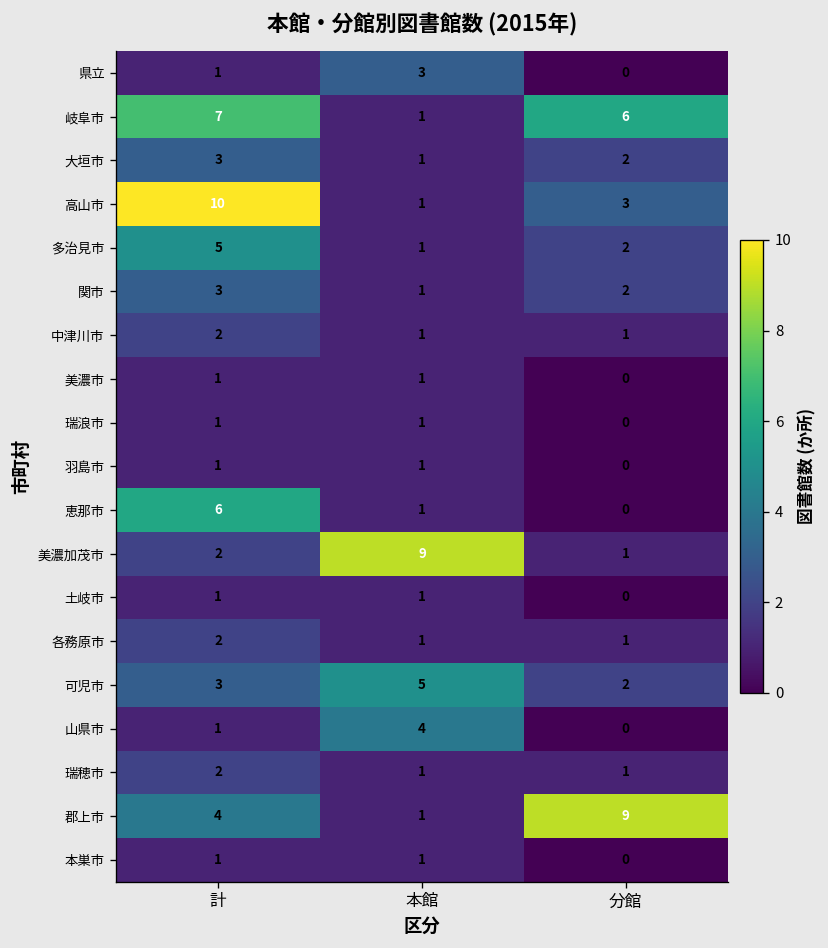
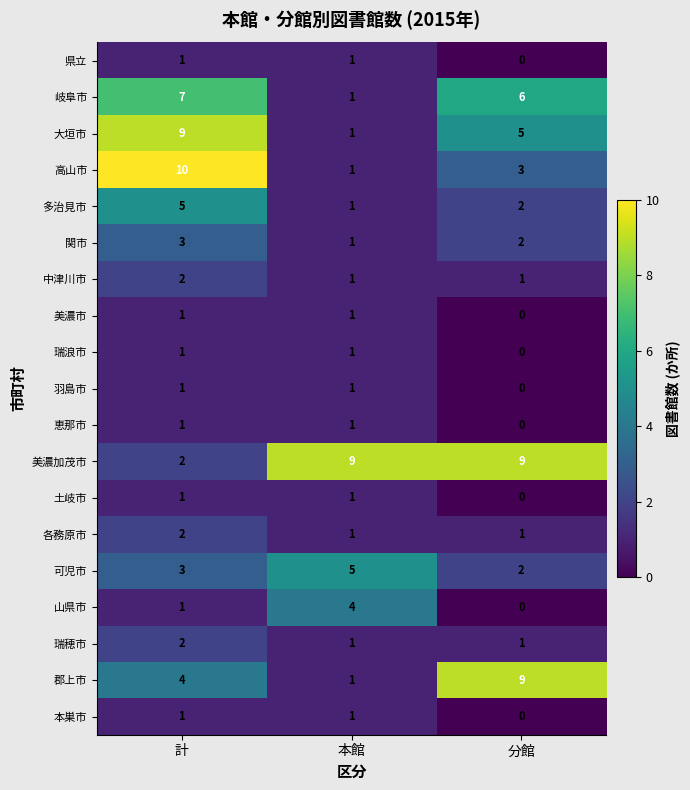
  {
    "県立": {
      "計": 1,
-     "本館": 3,
+     "本館": 1,
      "分館": 0
    },
    "岐阜市": {
      "計": 7,
      "本館": 1,
      "分館": 6
    },
    "大垣市": {
-     "計": 3,
+     "計": 9,
      "本館": 1,
-     "分館": 2
+     "分館": 5
    },
    "高山市": {
      "計": 10,
      "本館": 1,
      "分館": 3
    },
    "多治見市": {
      "計": 5,
      "本館": 1,
      "分館": 2
    },
    "関市": {
      "計": 3,
      "本館": 1,
      "分館": 2
    },
    "中津川市": {
      "計": 2,
      "本館": 1,
      "分館": 1
    },
    "美濃市": {
      "計": 1,
      "本館": 1,
      "分館": 0
    },
    "瑞浪市": {
      "計": 1,
      "本館": 1,
      "分館": 0
    },
    "羽島市": {
      "計": 1,
      "本館": 1,
      "分館": 0
    },
    "恵那市": {
-     "計": 6,
+     "計": 1,
      "本館": 1,
      "分館": 0
    },
    "美濃加茂市": {
      "計": 2,
      "本館": 9,
-     "分館": 1
+     "分館": 9
    },
    "土岐市": {
      "計": 1,
      "本館": 1,
      "分館": 0
    },
    "各務原市": {
      "計": 2,
      "本館": 1,
      "分館": 1
    },
    "可児市": {
      "計": 3,
      "本館": 5,
      "分館": 2
    },
    "山県市": {
      "計": 1,
      "本館": 4,
      "分館": 0
    },
    "瑞穂市": {
      "計": 2,
      "本館": 1,
      "分館": 1
    },
    "郡上市": {
      "計": 4,
      "本館": 1,
      "分館": 9
    },
    "本巣市": {
      "計": 1,
      "本館": 1,
      "分館": 0
    }
  }
